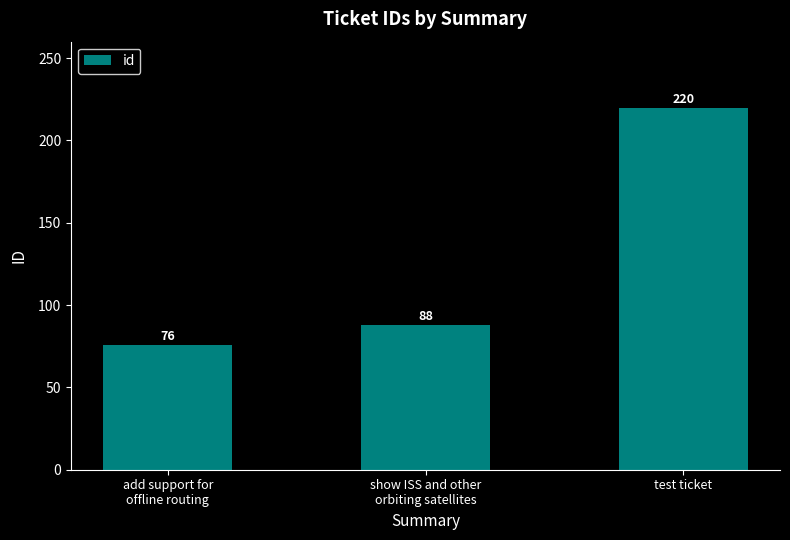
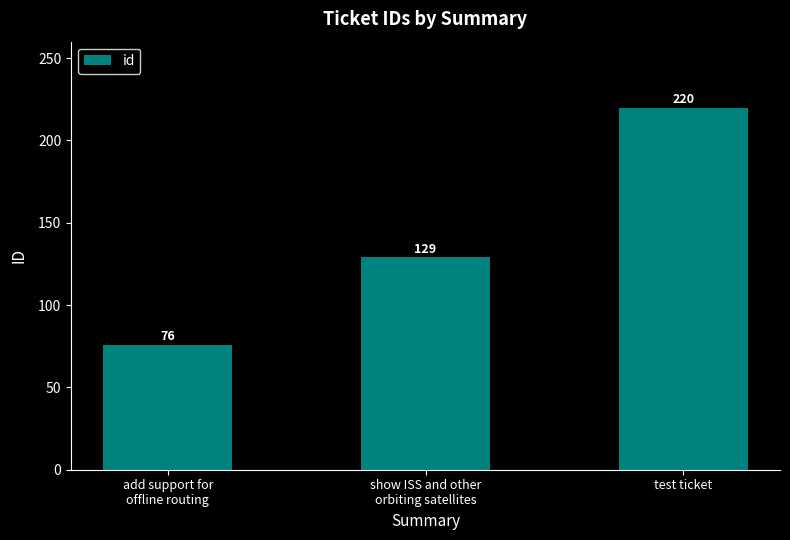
  {
    "add support for offline routing": 76,
-   "show ISS and other orbiting satellites": 88,
+   "show ISS and other orbiting satellites": 129,
    "test ticket": 220
  }
